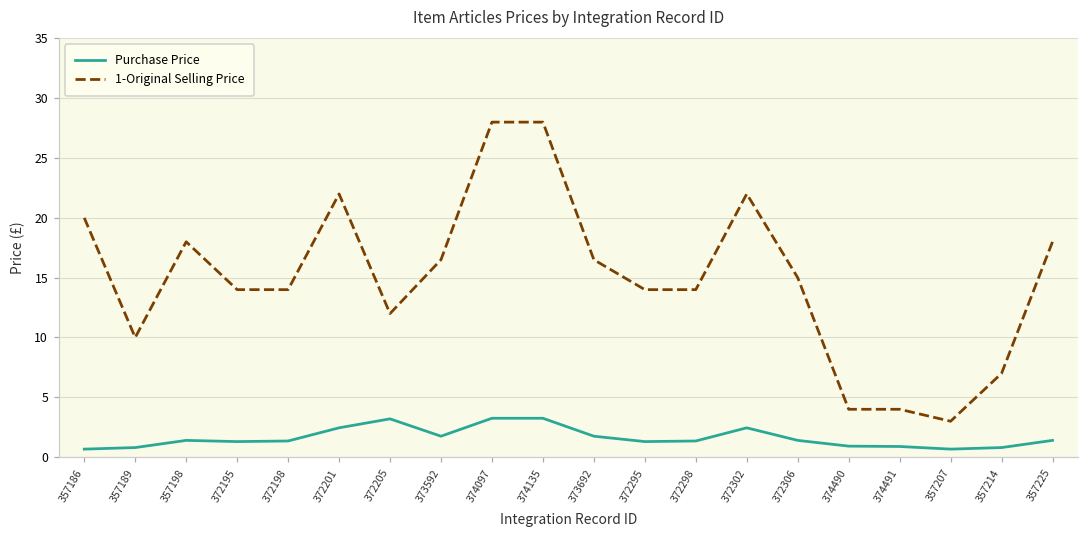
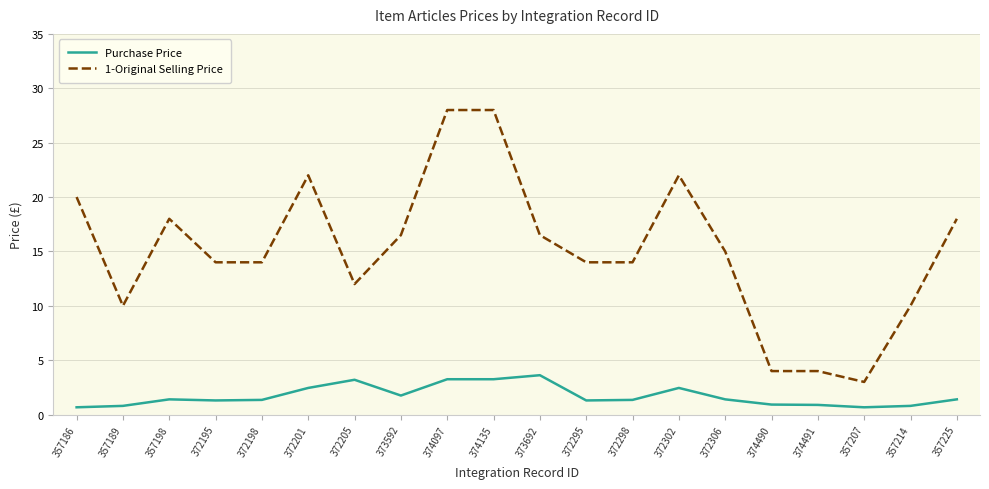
  {
    "Purchase Price": {
      "357186": 0.7,
      "357189": 0.8,
      "357198": 1.4,
      "372195": 1.3,
      "372198": 1.4,
      "372201": 2.5,
      "372205": 3.2,
      "373592": 1.8,
      "374097": 3.3,
      "374135": 3.3,
-     "373692": 1.8,
+     "373692": 3.6,
      "372295": 1.3,
      "372298": 1.4,
      "372302": 2.5,
      "372306": 1.4,
      "374490": 0.9,
      "374491": 0.9,
      "357207": 0.7,
      "357214": 0.8,
      "357225": 1.4
    },
    "1-Original Selling Price": {
      "357186": 20,
      "357189": 10,
      "357198": 18,
      "372195": 14,
      "372198": 14,
      "372201": 22,
      "372205": 12,
      "373592": 16.5,
      "374097": 28,
      "374135": 28,
      "373692": 16.5,
      "372295": 14,
      "372298": 14,
      "372302": 22,
      "372306": 15,
      "374490": 4,
      "374491": 4,
      "357207": 3,
-     "357214": 7,
+     "357214": 10,
      "357225": 18
    }
  }
